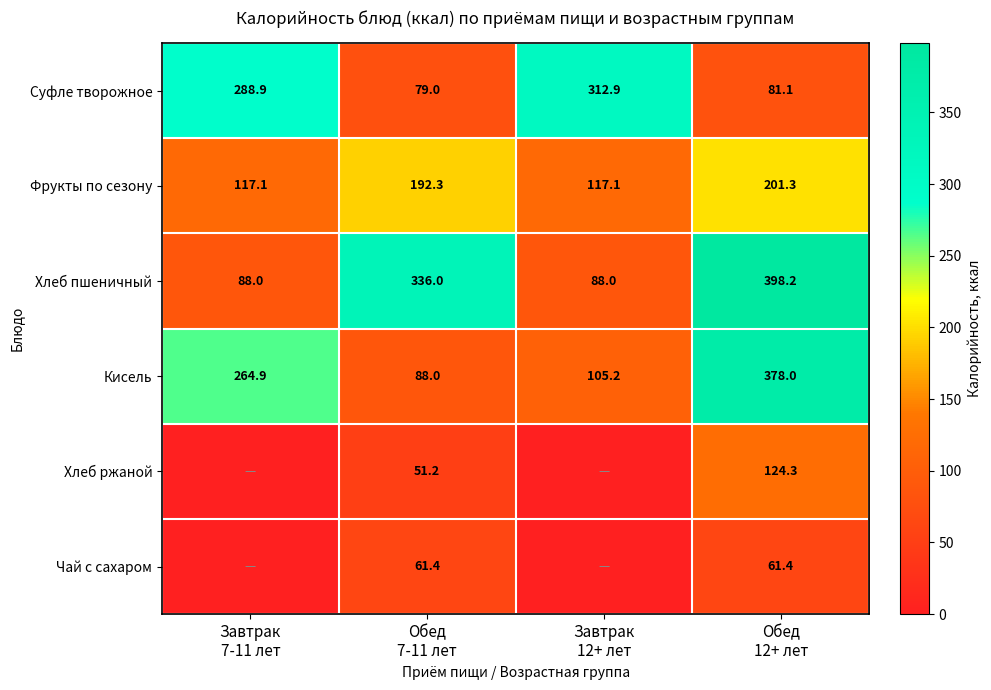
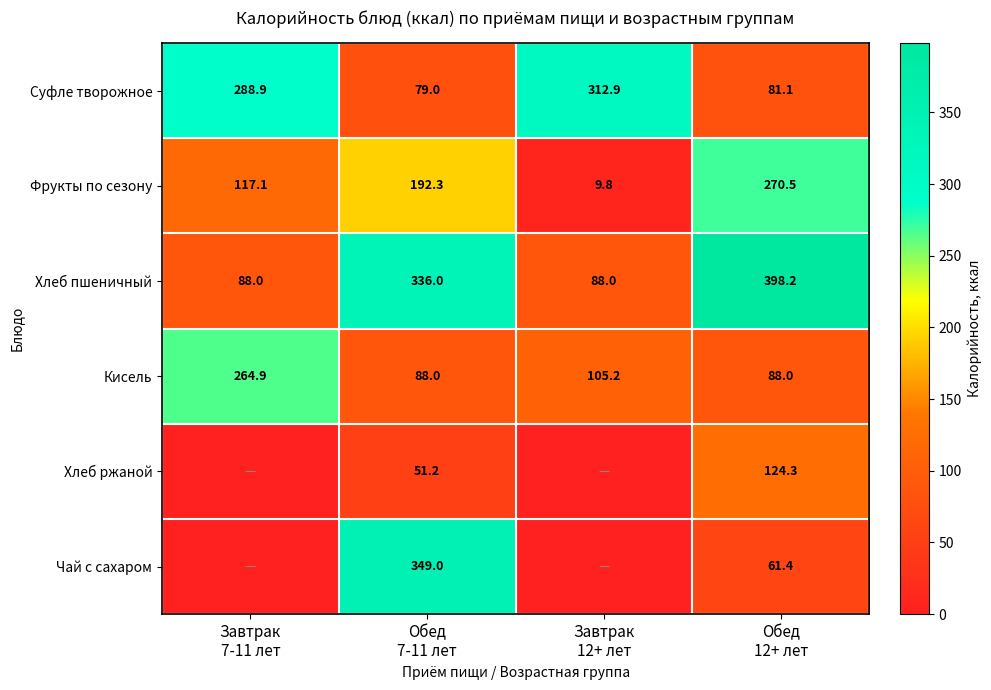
  {
    "Суфле творожное": {
      "Завтрак 7-11 лет": 288.9,
      "Обед 7-11 лет": 79.0,
      "Завтрак 12+ лет": 312.9,
      "Обед 12+ лет": 81.1
    },
    "Фрукты по сезону": {
      "Завтрак 7-11 лет": 117.1,
      "Обед 7-11 лет": 192.3,
-     "Завтрак 12+ лет": 117.1,
-     "Обед 12+ лет": 201.3
+     "Завтрак 12+ лет": 9.8,
+     "Обед 12+ лет": 270.5
    },
    "Хлеб пшеничный": {
      "Завтрак 7-11 лет": 88.0,
      "Обед 7-11 лет": 336.0,
      "Завтрак 12+ лет": 88.0,
      "Обед 12+ лет": 398.2
    },
    "Кисель": {
      "Завтрак 7-11 лет": 264.9,
      "Обед 7-11 лет": 88.0,
      "Завтрак 12+ лет": 105.2,
-     "Обед 12+ лет": 378.0
+     "Обед 12+ лет": 88.0
    },
    "Хлеб ржаной": {
      "Обед 7-11 лет": 51.2,
      "Обед 12+ лет": 124.3
    },
    "Чай с сахаром": {
-     "Обед 7-11 лет": 61.4,
+     "Обед 7-11 лет": 349.0,
      "Обед 12+ лет": 61.4
    }
  }
